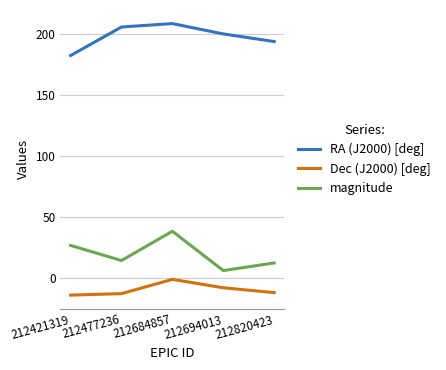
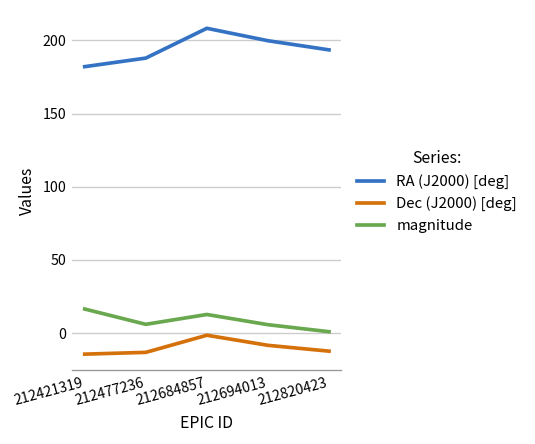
  {
    "RA (J2000) [deg]": {
      "212421319": 182,
-     "212477236": 205,
+     "212477236": 188,
      "212684857": 208,
      "212694013": 200,
      "212820423": 194
    },
    "Dec (J2000) [deg]": {
      "212421319": -14,
      "212477236": -13,
      "212684857": -2,
      "212694013": -8,
      "212820423": -12
    },
    "magnitude": {
-     "212421319": 26,
-     "212477236": 14,
-     "212684857": 38,
+     "212421319": 16,
+     "212477236": 6,
+     "212684857": 13,
      "212694013": 6,
-     "212820423": 12
+     "212820423": 1
    }
  }
